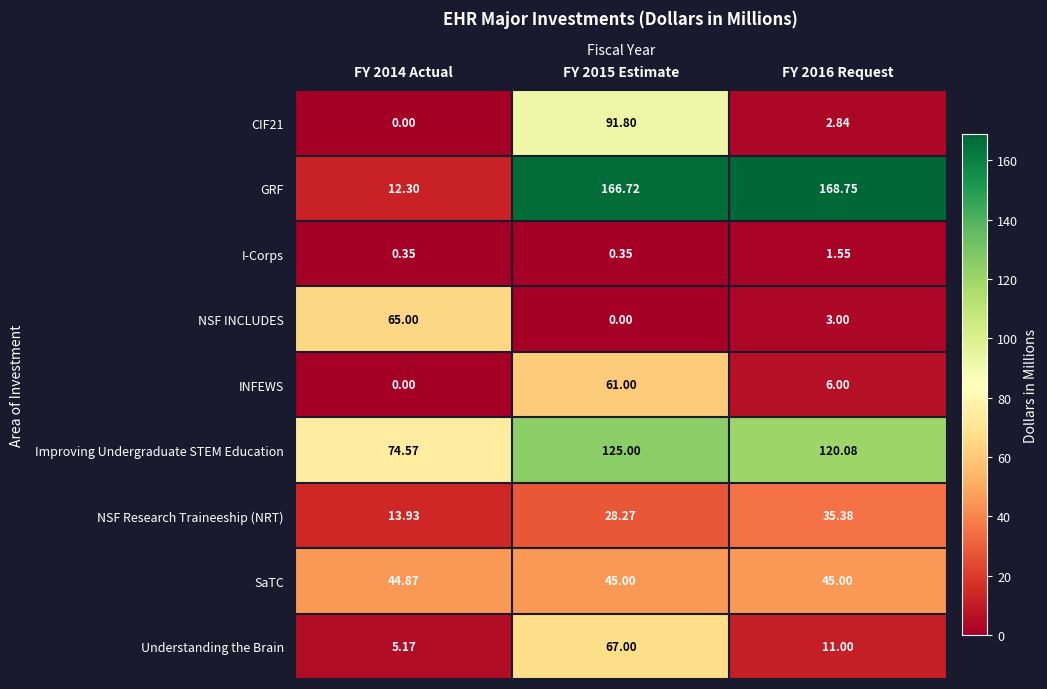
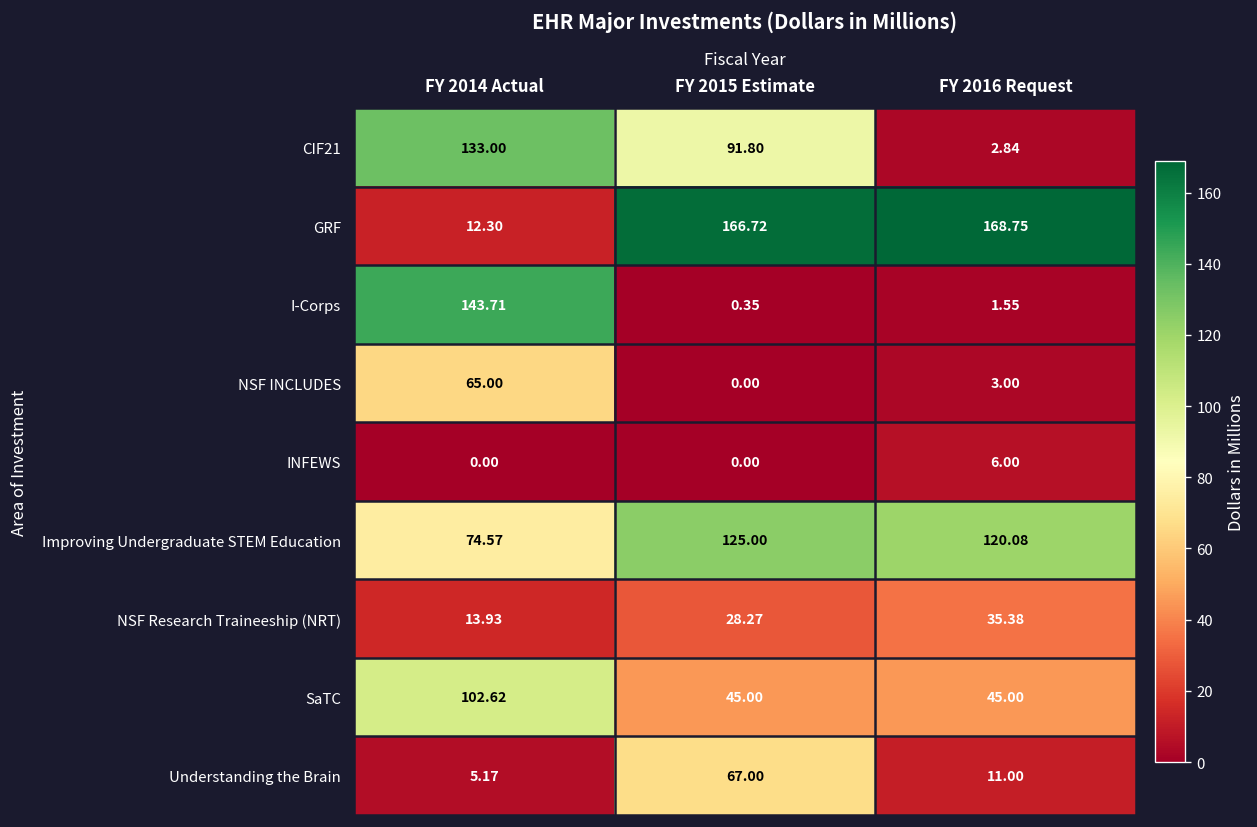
  {
    "CIF21": {
-     "FY 2014 Actual": 0.00,
+     "FY 2014 Actual": 133.00,
      "FY 2015 Estimate": 91.80,
      "FY 2016 Request": 2.84
    },
    "GRF": {
      "FY 2014 Actual": 12.30,
      "FY 2015 Estimate": 166.72,
      "FY 2016 Request": 168.75
    },
    "I-Corps": {
-     "FY 2014 Actual": 0.35,
+     "FY 2014 Actual": 143.71,
      "FY 2015 Estimate": 0.35,
      "FY 2016 Request": 1.55
    },
    "NSF INCLUDES": {
      "FY 2014 Actual": 65.00,
      "FY 2015 Estimate": 0.00,
      "FY 2016 Request": 3.00
    },
    "INFEWS": {
      "FY 2014 Actual": 0.00,
-     "FY 2015 Estimate": 61.00,
+     "FY 2015 Estimate": 0.00,
      "FY 2016 Request": 6.00
    },
    "Improving Undergraduate STEM Education": {
      "FY 2014 Actual": 74.57,
      "FY 2015 Estimate": 125.00,
      "FY 2016 Request": 120.08
    },
    "NSF Research Traineeship (NRT)": {
      "FY 2014 Actual": 13.93,
      "FY 2015 Estimate": 28.27,
      "FY 2016 Request": 35.38
    },
    "SaTC": {
-     "FY 2014 Actual": 44.87,
+     "FY 2014 Actual": 102.62,
      "FY 2015 Estimate": 45.00,
      "FY 2016 Request": 45.00
    },
    "Understanding the Brain": {
      "FY 2014 Actual": 5.17,
      "FY 2015 Estimate": 67.00,
      "FY 2016 Request": 11.00
    }
  }
